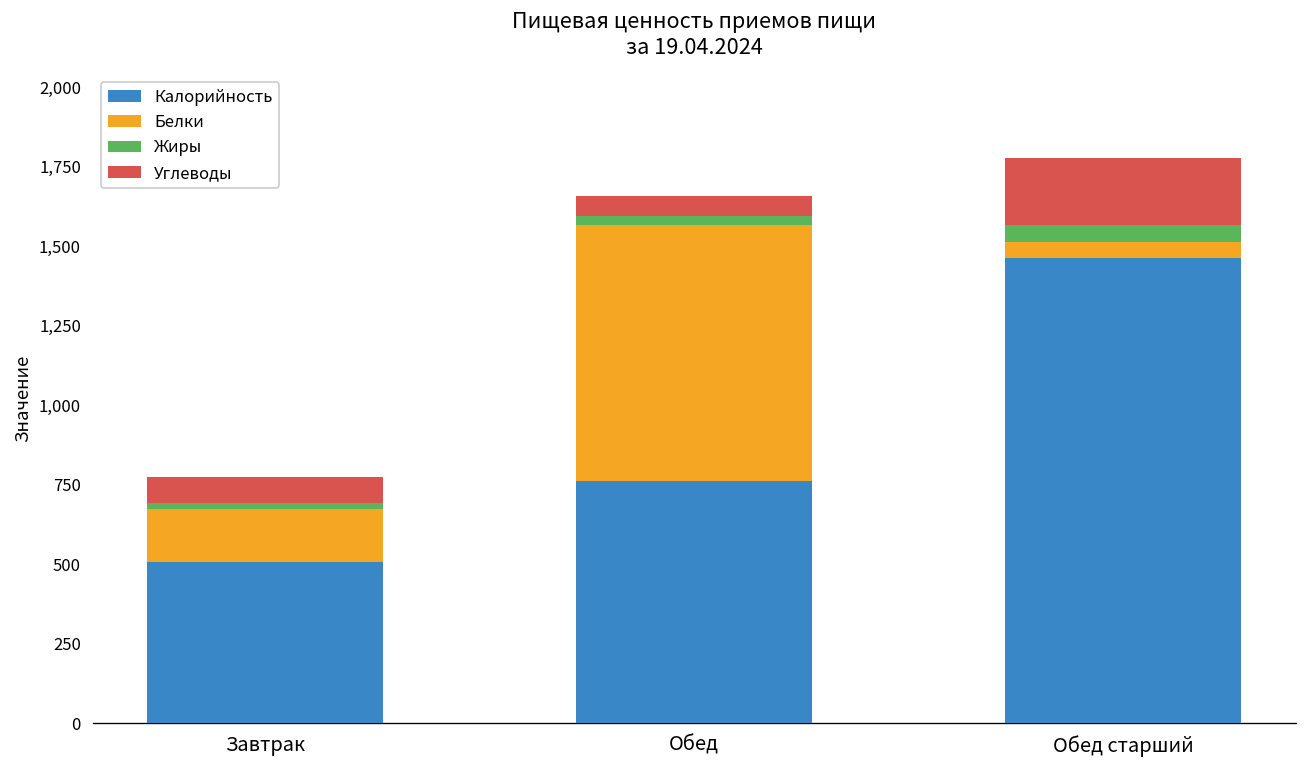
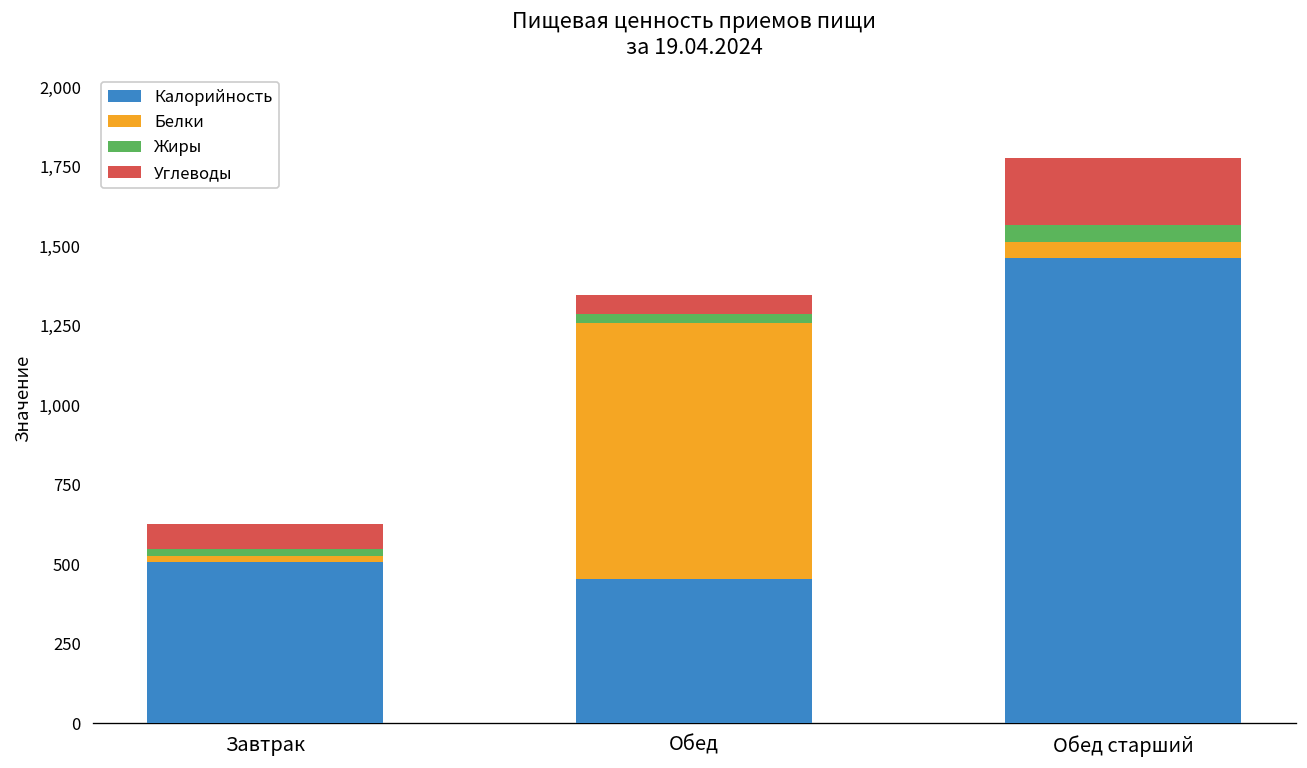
  {
    "Калорийность": {
      "Завтрак": "510",
-     "Обед": "760",
+     "Обед": "450",
      "Обед старший": "1,470"
    },
    "Белки": {
-     "Завтрак": "170",
+     "Завтрак": "20",
      "Обед": "810",
      "Обед старший": "50"
    },
    "Жиры": {
      "Завтрак": "20",
      "Обед": "30",
      "Обед старший": "50"
    },
    "Углеводы": {
      "Завтрак": "80",
      "Обед": "60",
      "Обед старший": "210"
    }
  }
